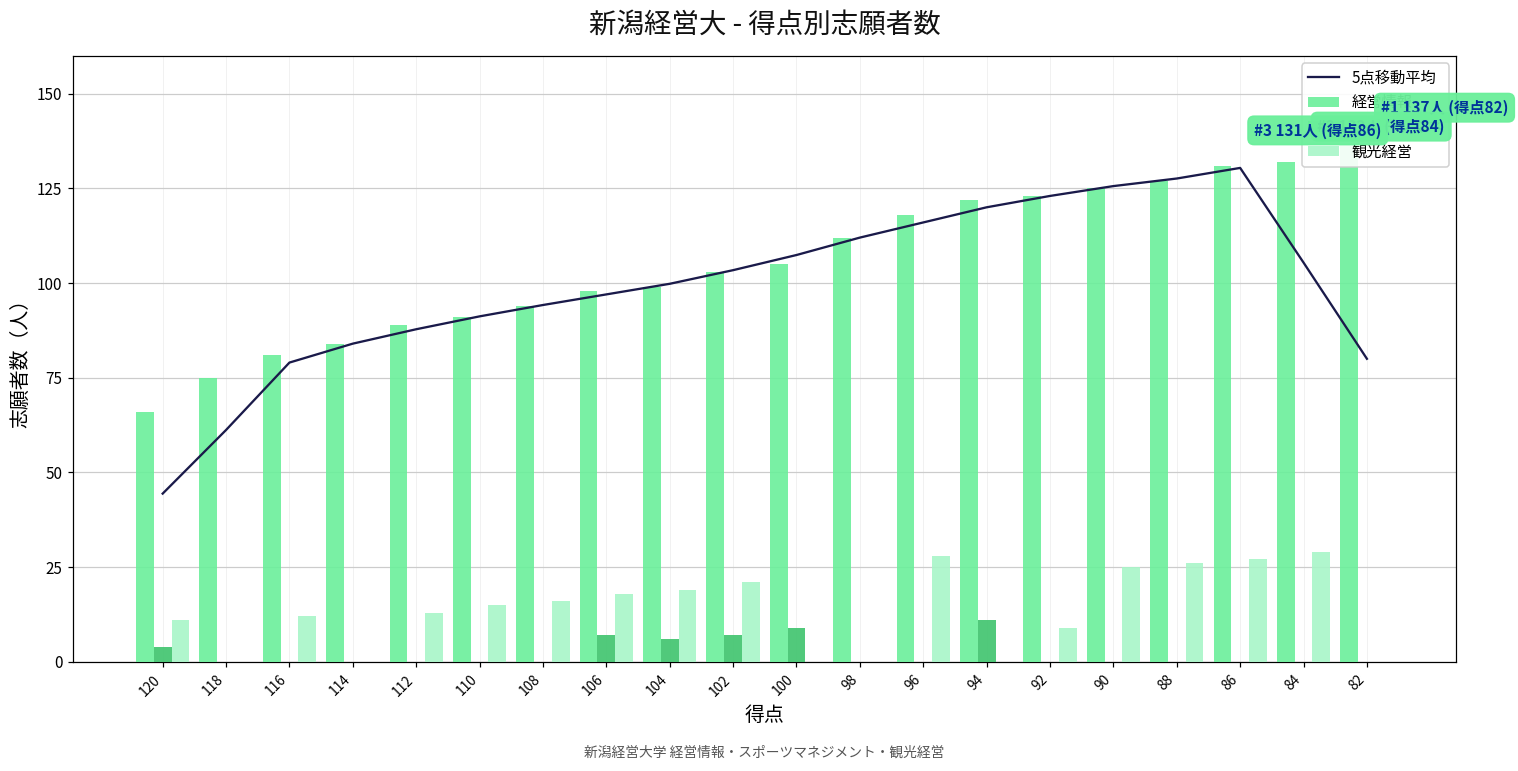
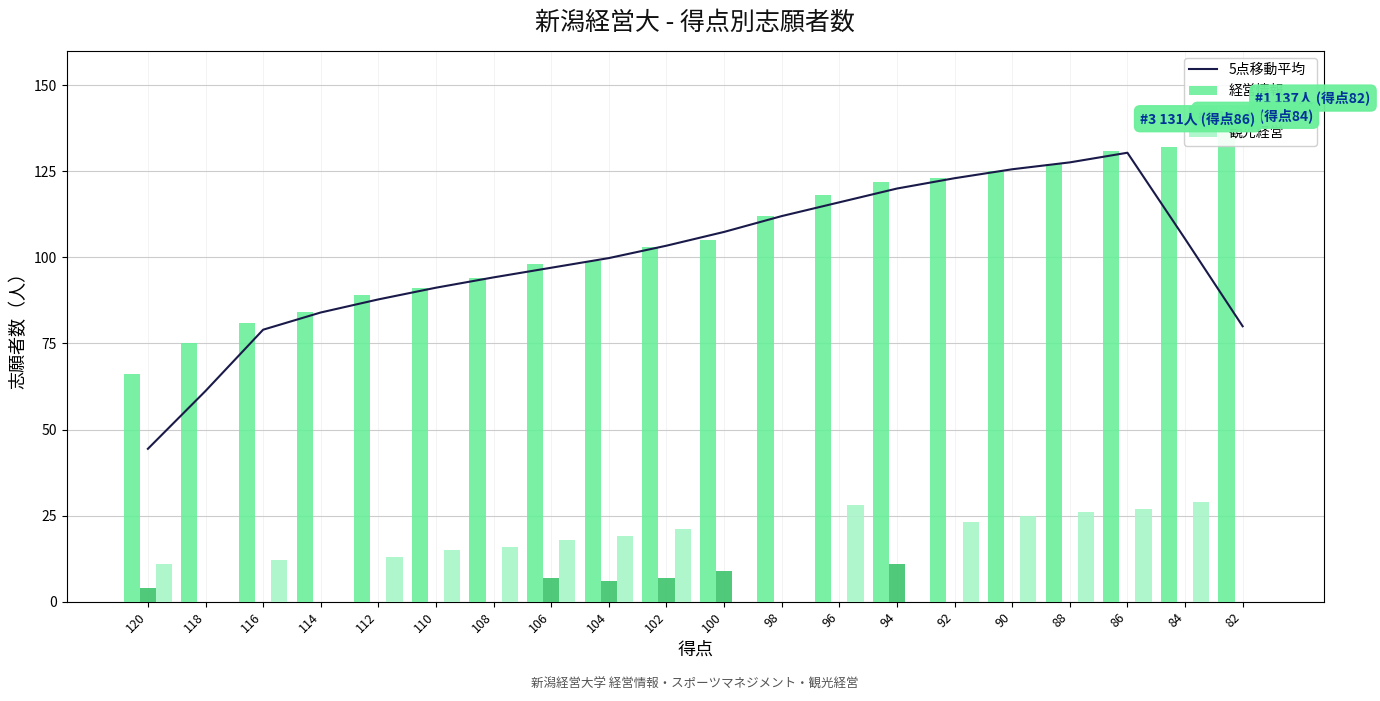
  {
    "経営情報": {
      "120": 66,
      "118": 75,
      "116": 81,
      "114": 84,
      "112": 89,
      "110": 91,
      "108": 94,
      "106": 98,
      "104": 99,
      "102": 103,
      "100": 105,
      "98": 112,
      "96": 118,
      "94": 122,
      "92": 123,
      "90": 125,
      "88": 127,
      "86": 131,
      "84": 132
    },
    "5点移動平均": {
      "120": 44,
      "118": 61,
      "116": 79,
      "114": 84,
      "112": 88,
      "110": 91,
      "108": 94,
      "106": 97,
      "104": 100,
      "102": 103,
      "100": 107,
      "98": 112,
      "96": 116,
      "94": 120,
      "92": 123,
      "90": 126,
      "88": 128,
      "86": 130,
      "84": 105,
      "82": 80
    },
    "スポーツマネ": {
      "120": 4,
      "118": 0,
      "116": 0,
      "114": 0,
      "112": 0,
      "110": 0,
      "108": 0,
      "106": 7,
      "104": 6,
      "102": 7,
      "100": 9,
      "98": 0,
      "96": 0,
      "94": 11,
      "92": 0,
      "90": 0,
      "88": 0,
      "86": 0,
      "84": 0,
      "82": 0
    },
    "観光経営": {
      "120": 11,
      "118": 0,
      "116": 12,
      "114": 0,
      "112": 13,
      "110": 15,
      "108": 16,
      "106": 18,
      "104": 19,
      "102": 21,
      "100": 0,
      "98": 0,
      "96": 28,
      "94": 0,
-     "92": 9,
+     "92": 23,
      "90": 25,
      "88": 26,
      "86": 27,
      "84": 29,
      "82": 0
    }
  }
